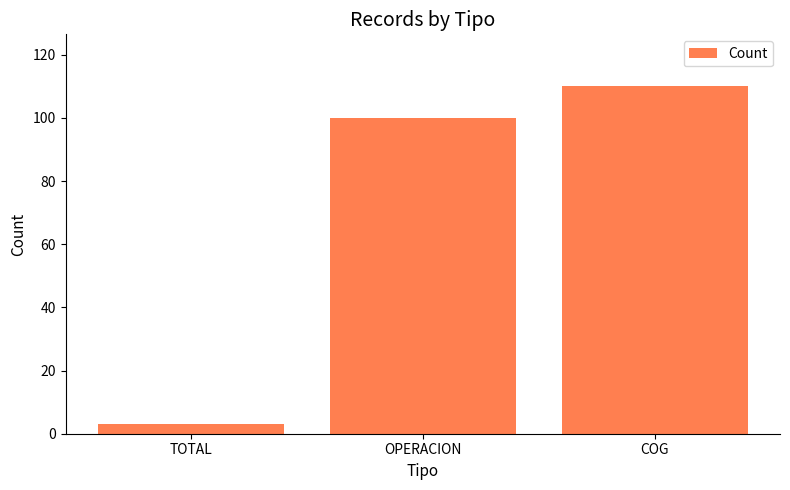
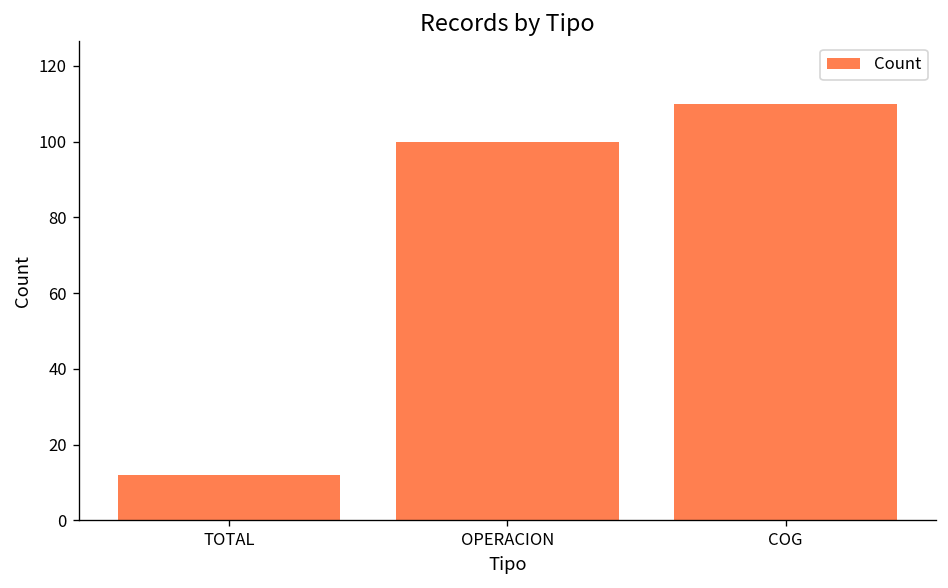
  {
-   "TOTAL": 3,
+   "TOTAL": 12,
    "OPERACION": 100,
    "COG": 110
  }
